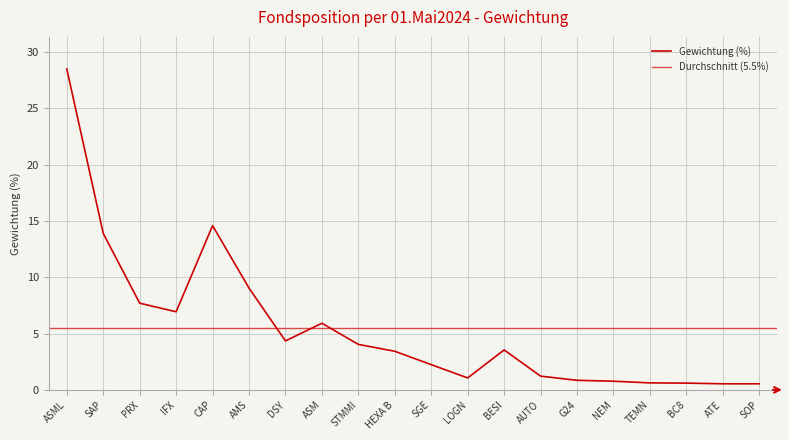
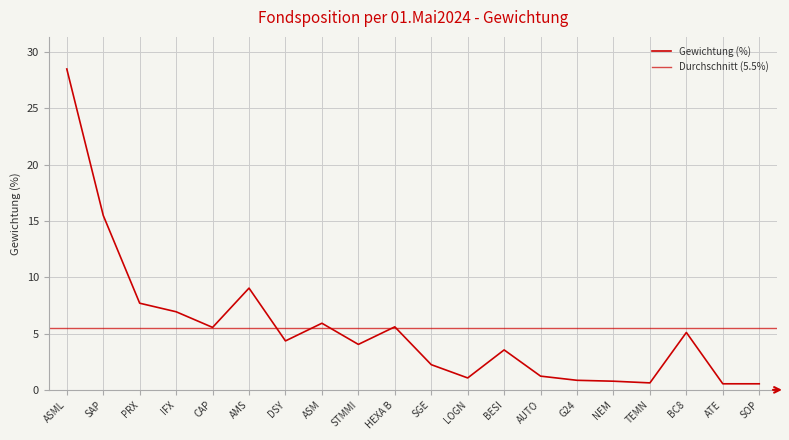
  {
    "ASML": 28.5,
-   "SAP": 13.9,
+   "SAP": 15.5,
    "PRX": 7.7,
    "IFX": 6.9,
-   "CAP": 14.6,
+   "CAP": 5.6,
    "AMS": 9.0,
    "DSY": 4.4,
    "ASM": 5.9,
    "STMMI": 4.0,
-   "HEXA B": 3.4,
+   "HEXA B": 5.6,
    "SGE": 2.2,
    "LOGN": 1.1,
    "BESI": 3.6,
    "AUTO": 1.2,
    "G24": 0.9,
    "NEM": 0.8,
    "TEMN": 0.6,
-   "BC8": 0.6,
+   "BC8": 5.1,
    "ATE": 0.5,
    "SOP": 0.5
  }
